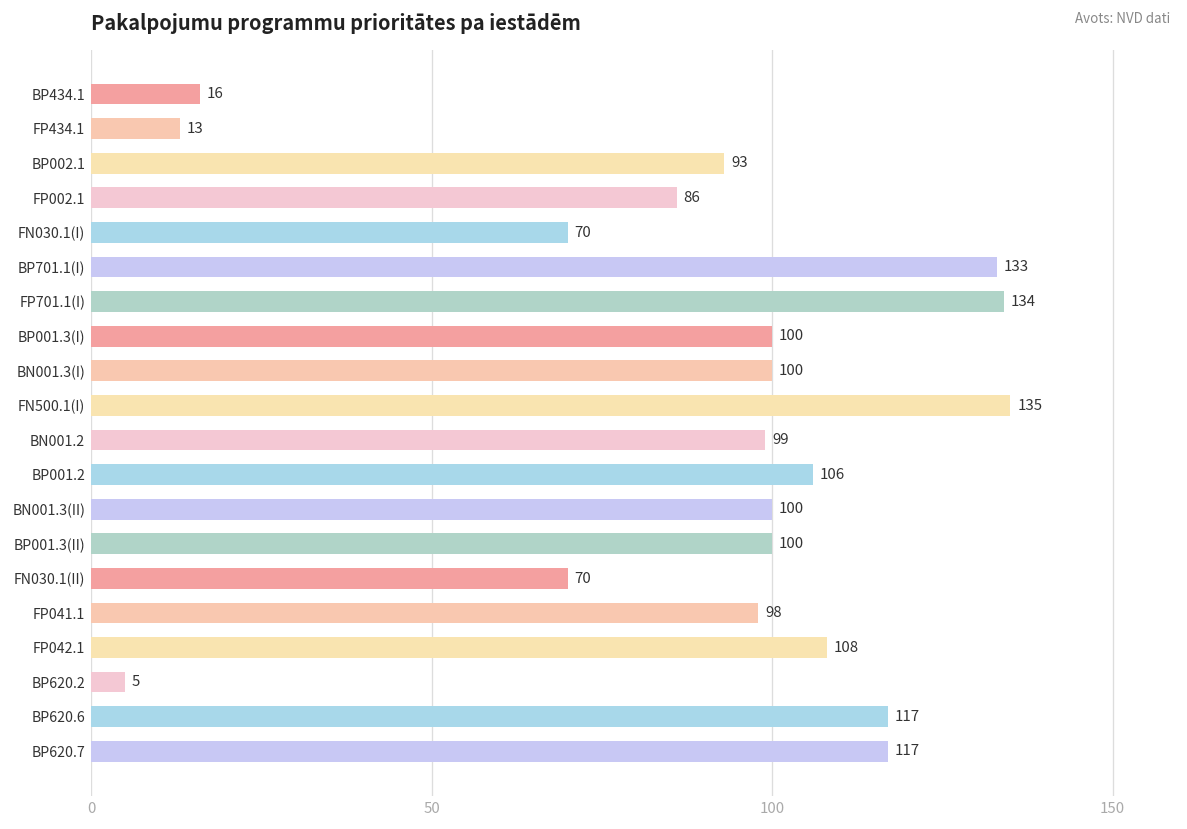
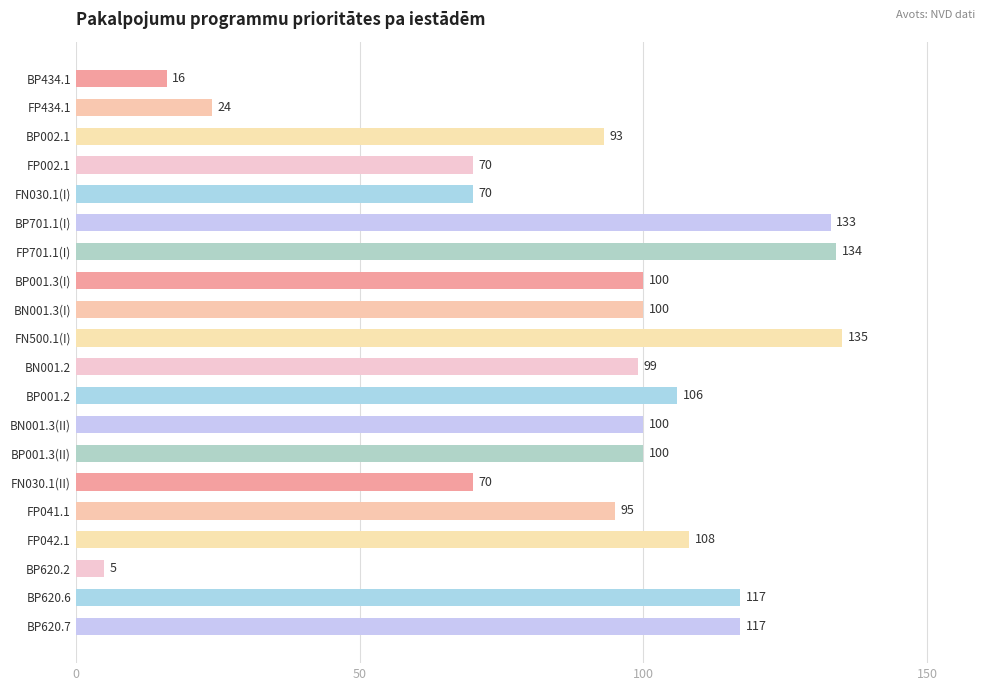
  {
    "BP434.1": 16,
-   "FP434.1": 13,
+   "FP434.1": 24,
    "BP002.1": 93,
-   "FP002.1": 86,
+   "FP002.1": 70,
    "FN030.1(I)": 70,
    "BP701.1(I)": 133,
    "FP701.1(I)": 134,
    "BP001.3(I)": 100,
    "BN001.3(I)": 100,
    "FN500.1(I)": 135,
    "BN001.2": 99,
    "BP001.2": 106,
    "BN001.3(II)": 100,
    "BP001.3(II)": 100,
    "FN030.1(II)": 70,
-   "FP041.1": 98,
+   "FP041.1": 95,
    "FP042.1": 108,
    "BP620.2": 5,
    "BP620.6": 117,
    "BP620.7": 117
  }
